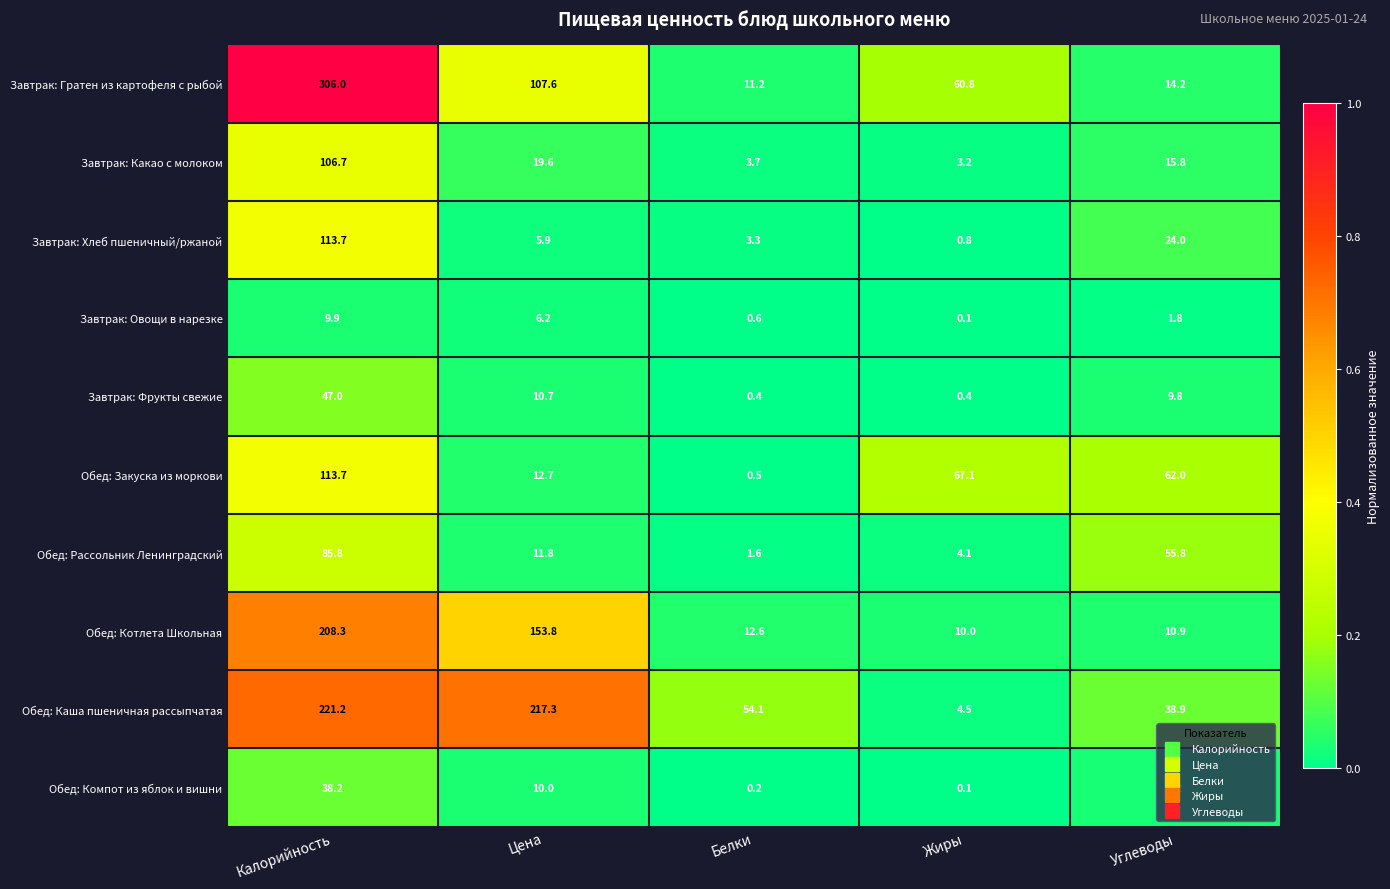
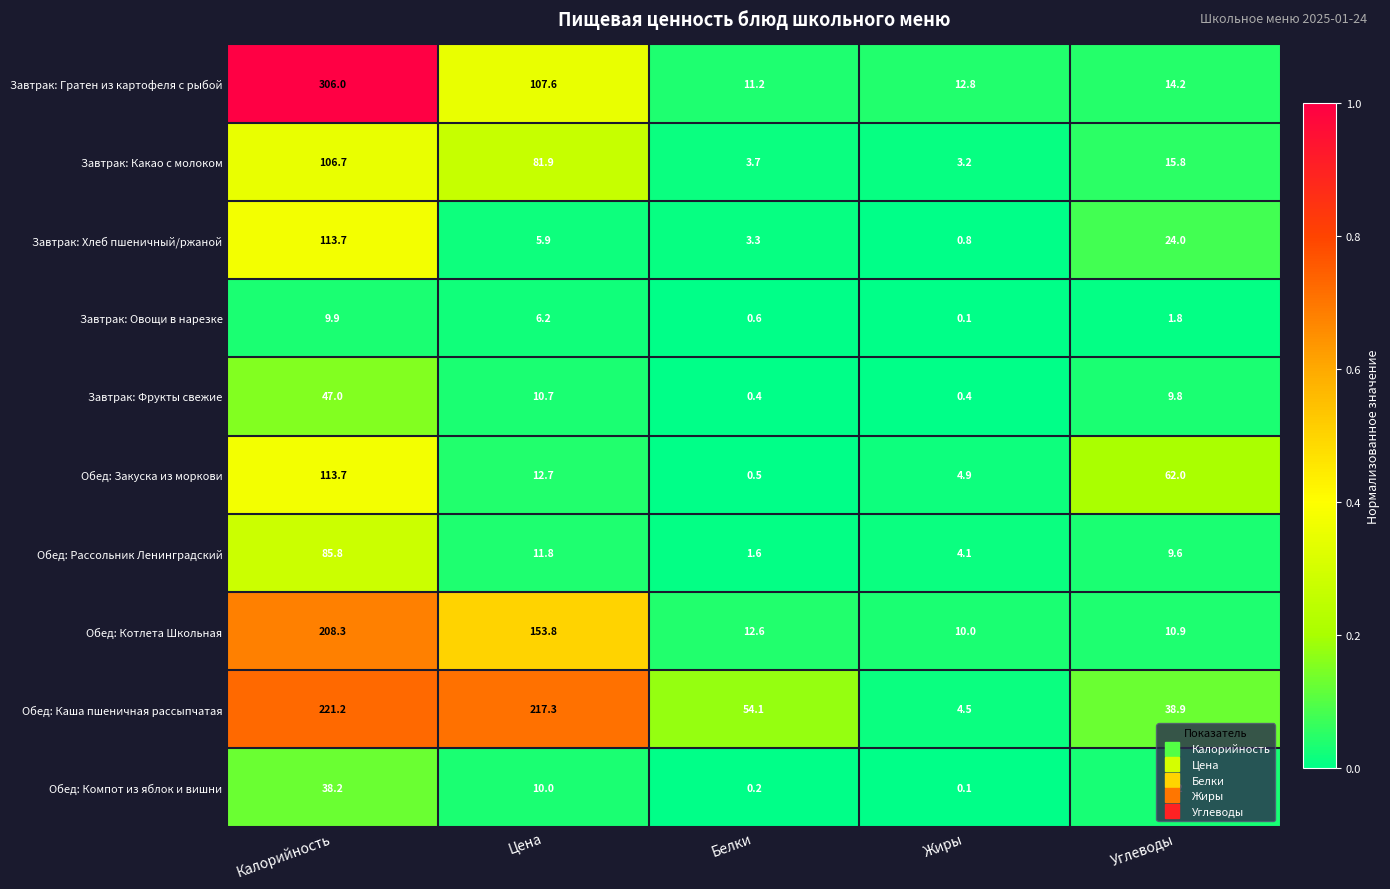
  {
    "Завтрак: Гратен из картофеля с рыбой": {
      "Калорийность": 306.0,
      "Цена": 107.6,
      "Белки": 11.2,
-     "Жиры": 60.8,
+     "Жиры": 12.8,
      "Углеводы": 14.2
    },
    "Завтрак: Какао с молоком": {
      "Калорийность": 106.7,
-     "Цена": 19.6,
+     "Цена": 81.9,
      "Белки": 3.7,
      "Жиры": 3.2,
      "Углеводы": 15.8
    },
    "Завтрак: Хлеб пшеничный/ржаной": {
      "Калорийность": 113.7,
      "Цена": 5.9,
      "Белки": 3.3,
      "Жиры": 0.8,
      "Углеводы": 24.0
    },
    "Завтрак: Овощи в нарезке": {
      "Калорийность": 9.9,
      "Цена": 6.2,
      "Белки": 0.6,
      "Жиры": 0.1,
      "Углеводы": 1.8
    },
    "Завтрак: Фрукты свежие": {
      "Калорийность": 47.0,
      "Цена": 10.7,
      "Белки": 0.4,
      "Жиры": 0.4,
      "Углеводы": 9.8
    },
    "Обед: Закуска из моркови": {
      "Калорийность": 113.7,
      "Цена": 12.7,
      "Белки": 0.5,
-     "Жиры": 67.1,
+     "Жиры": 4.9,
      "Углеводы": 62.0
    },
    "Обед: Рассольник Ленинградский": {
      "Калорийность": 85.8,
      "Цена": 11.8,
      "Белки": 1.6,
      "Жиры": 4.1,
-     "Углеводы": 55.8
+     "Углеводы": 9.6
    },
    "Обед: Котлета Школьная": {
      "Калорийность": 208.3,
      "Цена": 153.8,
      "Белки": 12.6,
      "Жиры": 10.0,
      "Углеводы": 10.9
    },
    "Обед: Каша пшеничная рассыпчатая": {
      "Калорийность": 221.2,
      "Цена": 217.3,
      "Белки": 54.1,
      "Жиры": 4.5,
      "Углеводы": 38.9
    },
    "Обед: Компот из яблок и вишни": {
      "Калорийность": 38.2,
      "Цена": 10.0,
      "Белки": 0.2,
      "Жиры": 0.1
    }
  }
